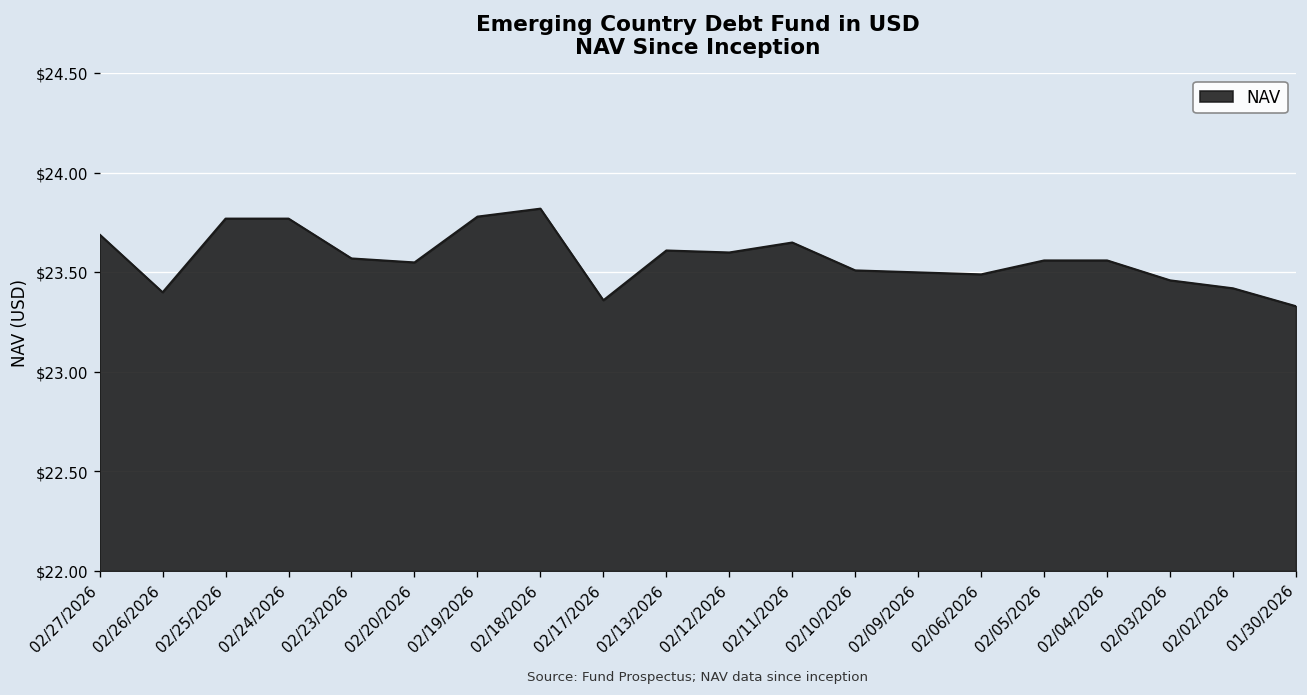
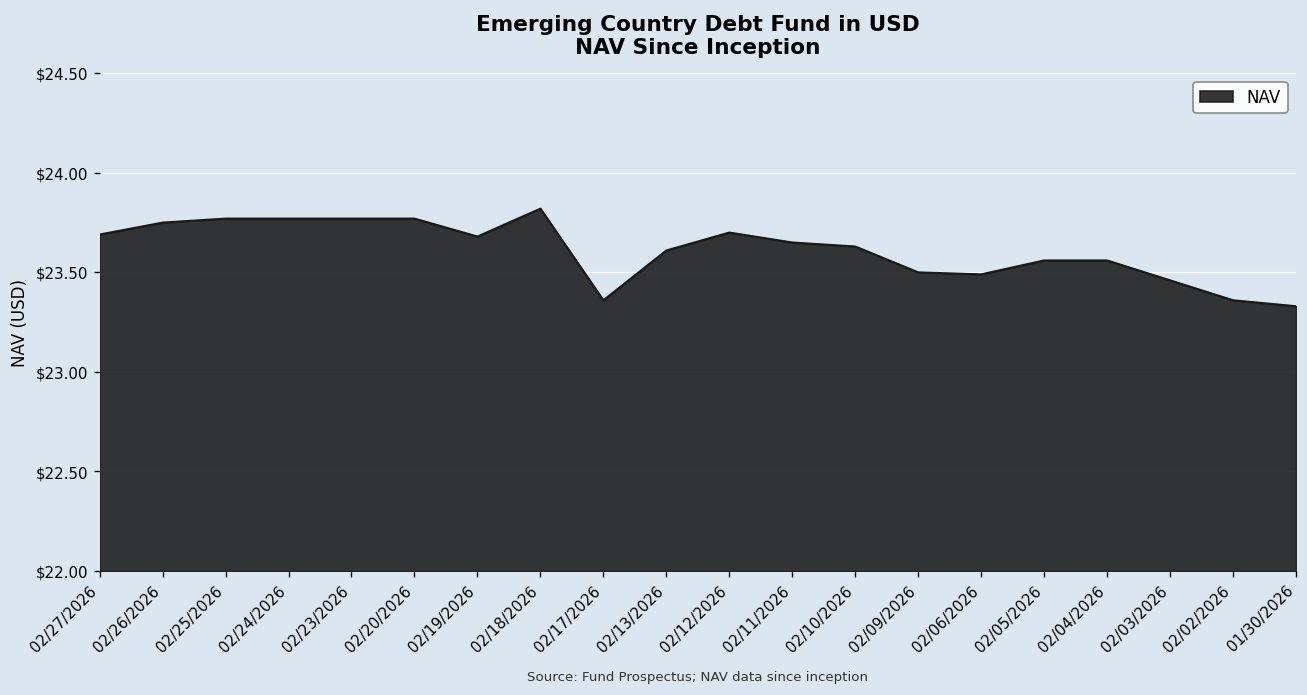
  {
    "02/27/2026": "$23.69",
-   "02/26/2026": "$23.40",
+   "02/26/2026": "$23.75",
    "02/25/2026": "$23.77",
    "02/24/2026": "$23.77",
-   "02/23/2026": "$23.57",
-   "02/20/2026": "$23.55",
-   "02/19/2026": "$23.78",
+   "02/23/2026": "$23.77",
+   "02/20/2026": "$23.77",
+   "02/19/2026": "$23.68",
    "02/18/2026": "$23.82",
    "02/17/2026": "$23.36",
    "02/13/2026": "$23.61",
-   "02/12/2026": "$23.6",
+   "02/12/2026": "$23.7",
    "02/11/2026": "$23.65",
-   "02/10/2026": "$23.51",
+   "02/10/2026": "$23.63",
    "02/09/2026": "$23.50",
    "02/06/2026": "$23.49",
    "02/05/2026": "$23.56",
    "02/04/2026": "$23.56",
    "02/03/2026": "$23.46",
-   "02/02/2026": "$23.42",
+   "02/02/2026": "$23.36",
    "01/30/2026": "$23.33"
  }
